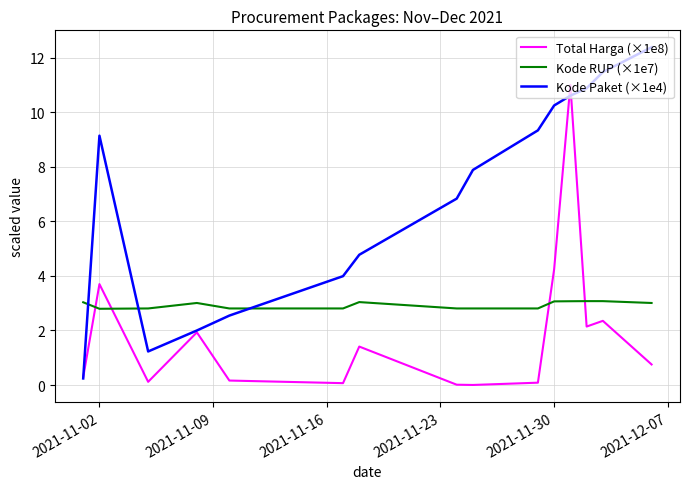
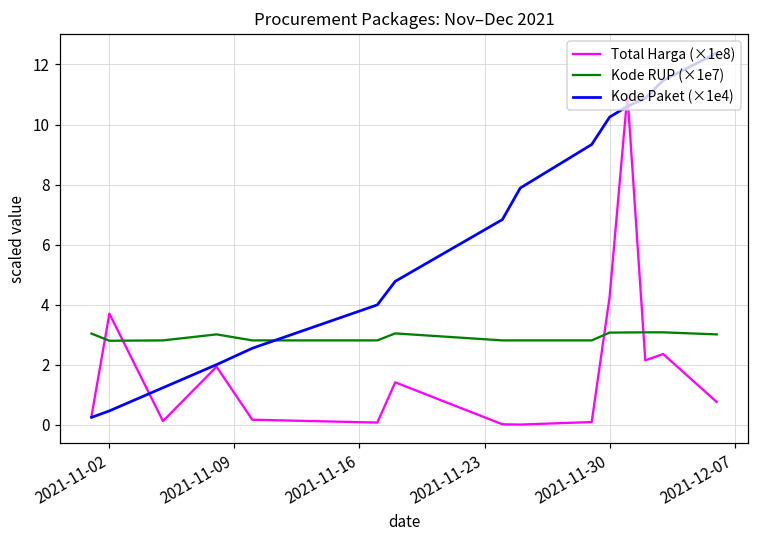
  {
    "Total Harga (×1e8)": {
      "2021-11-02": 3.7,
      "2021-11-30": 4.2
    },
    "Kode RUP (×1e7)": {
      "2021-11-02": 2.8,
      "2021-11-30": 3.1
    },
    "Kode Paket (×1e4)": {
-     "2021-11-02": 9.1,
+     "2021-11-02": 0.5,
      "2021-11-30": 10.2
    }
  }
